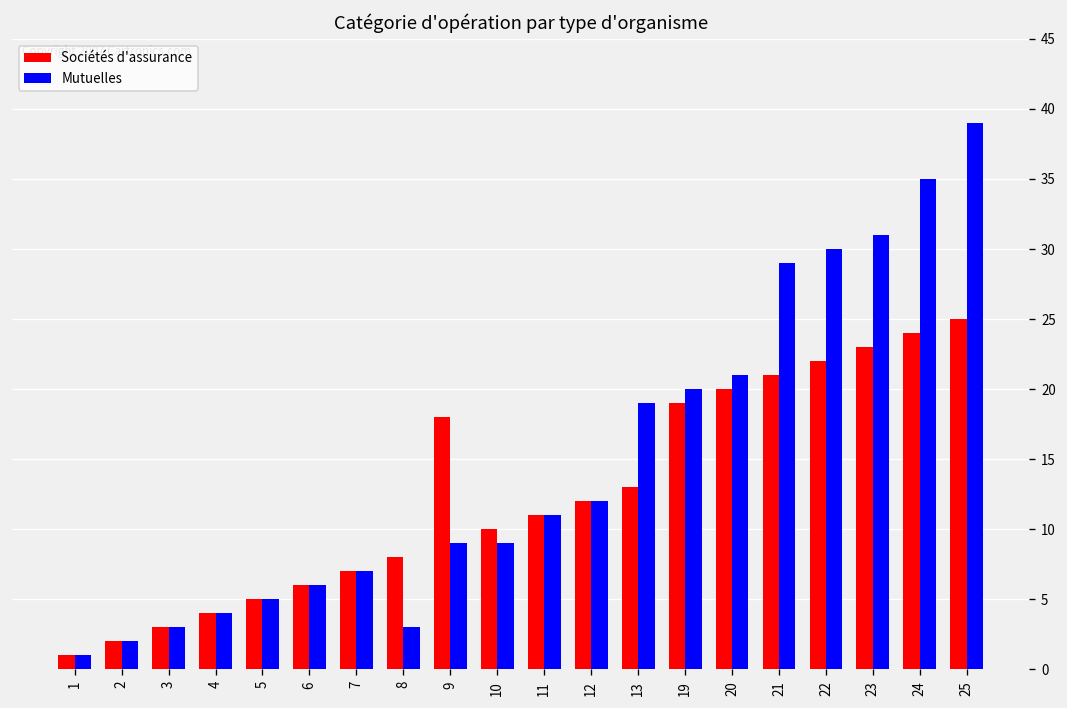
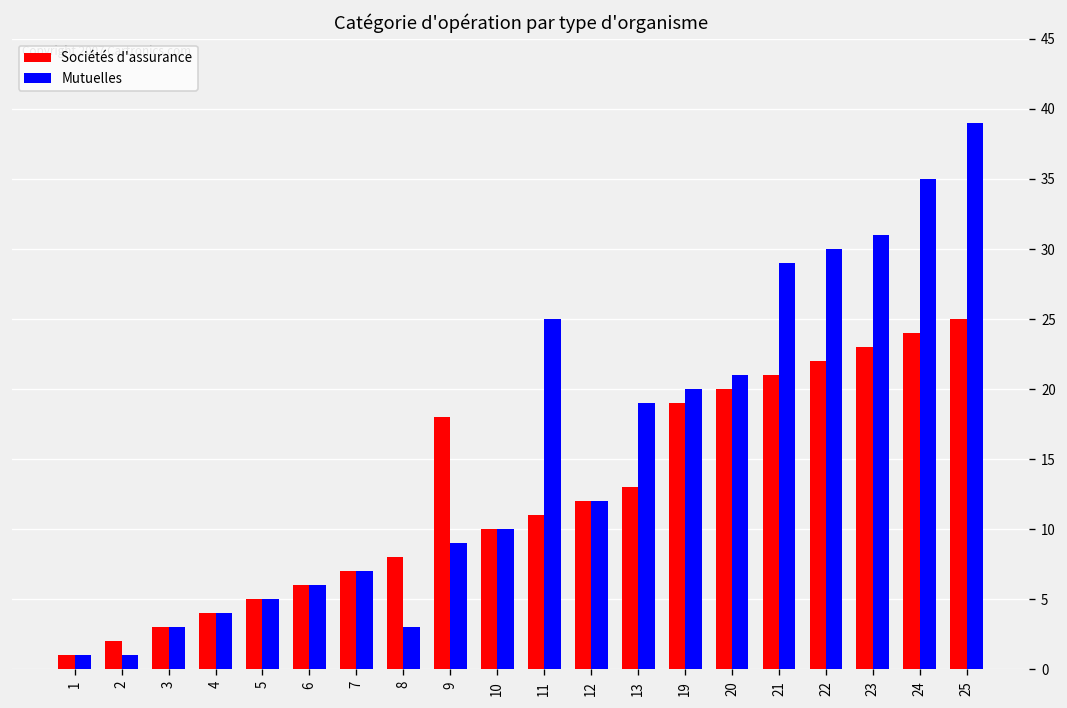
  {
    "Sociétés d'assurance": {
      "1": 1,
      "2": 2,
      "3": 3,
      "4": 4,
      "5": 5,
      "6": 6,
      "7": 7,
      "8": 8,
      "9": 18,
      "10": 10,
      "11": 11,
      "12": 12,
      "13": 13,
      "19": 19,
      "20": 20,
      "21": 21,
      "22": 22,
      "23": 23,
      "24": 24,
      "25": 25
    },
    "Mutuelles": {
      "1": 1,
-     "2": 2,
+     "2": 1,
      "3": 3,
      "4": 4,
      "5": 5,
      "6": 6,
      "7": 7,
      "8": 3,
      "9": 9,
-     "10": 9,
-     "11": 11,
+     "10": 10,
+     "11": 25,
      "12": 12,
      "13": 19,
      "19": 20,
      "20": 21,
      "21": 29,
      "22": 30,
      "23": 31,
      "24": 35,
      "25": 39
    }
  }
